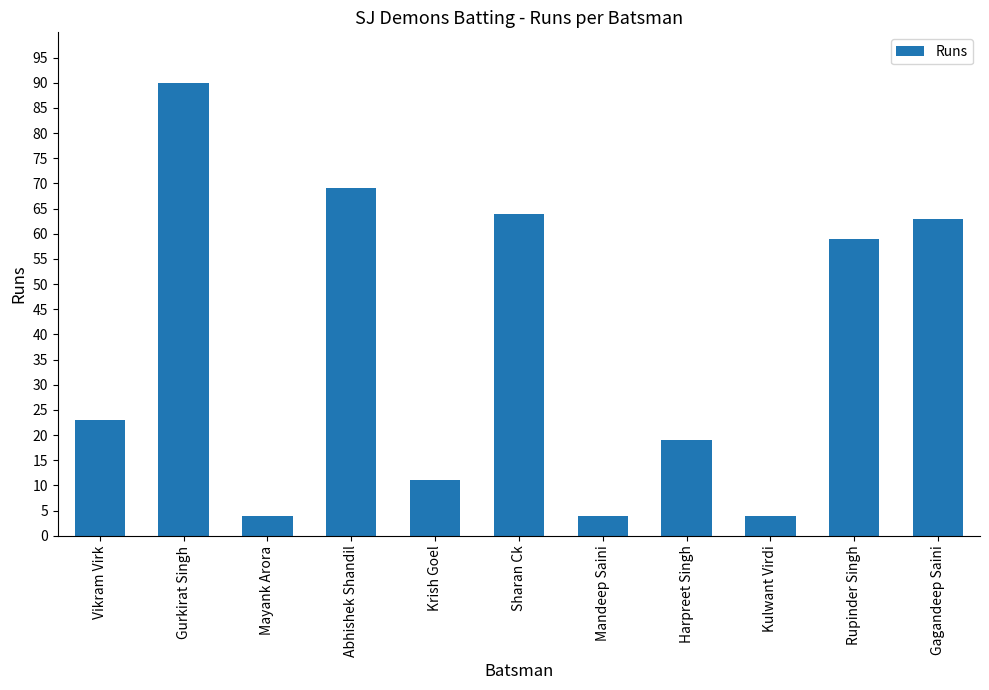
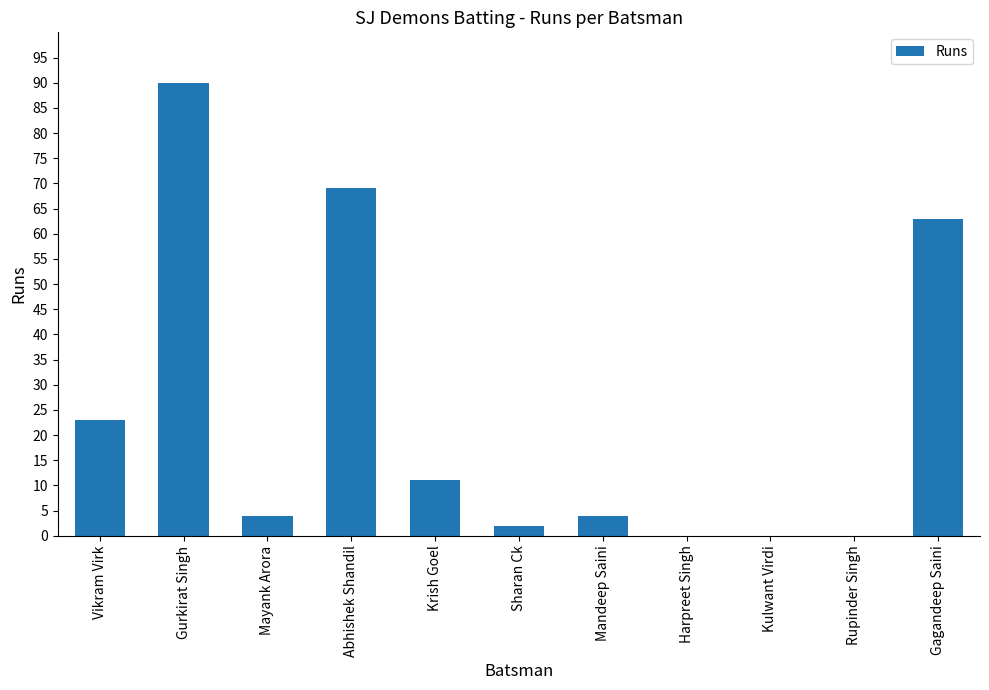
  {
    "Vikram Virk": 23,
    "Gurkirat Singh": 90,
    "Mayank Arora": 4,
    "Abhishek Shandil": 69,
    "Krish Goel": 11,
-   "Sharan Ck": 64,
+   "Sharan Ck": 2,
    "Mandeep Saini": 4,
-   "Harpreet Singh": 19,
-   "Kulwant Virdi": 4,
-   "Rupinder Singh": 59,
+   "Harpreet Singh": 0,
+   "Kulwant Virdi": 0,
+   "Rupinder Singh": 0,
    "Gagandeep Saini": 63
  }
